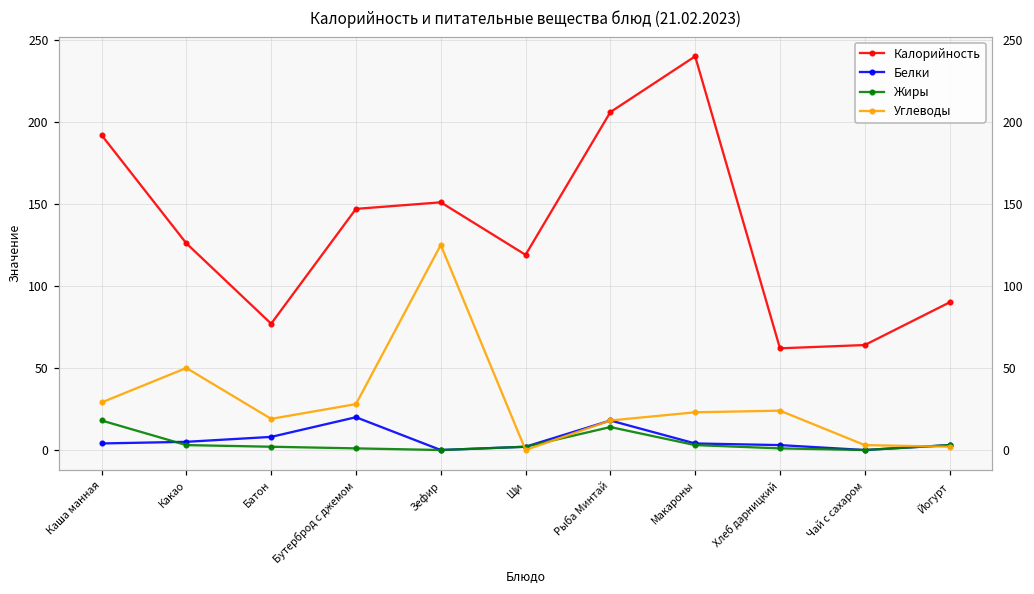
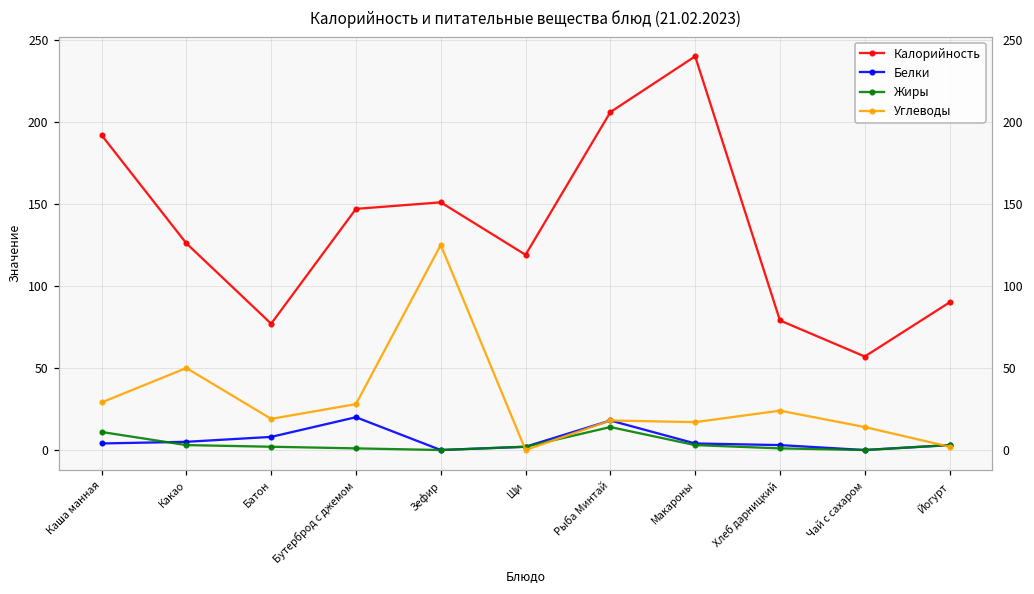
  {
    "Калорийность": {
      "Каша манная": 192,
      "Какао": 126,
      "Батон": 77,
      "Бутерброд с джемом": 147,
      "Зефир": 151,
      "Щи": 119,
      "Рыба Минтай": 206,
      "Макароны": 240,
-     "Хлеб дарницкий": 62,
-     "Чай с сахаром": 64,
+     "Хлеб дарницкий": 79,
+     "Чай с сахаром": 57,
      "Йогурт": 90
    },
    "Белки": {
      "Каша манная": 4,
      "Какао": 5,
      "Батон": 8,
      "Бутерброд с джемом": 20,
      "Хлеб дарницкий": 3
    },
    "Жиры": {
-     "Каша манная": 18,
+     "Каша манная": 11,
      "Какао": 3,
      "Батон": 2,
      "Бутерброд с джемом": 1,
      "Рыба Минтай": 14,
      "Хлеб дарницкий": 1
    },
    "Углеводы": {
      "Каша манная": 29,
      "Какао": 50,
      "Батон": 19,
      "Бутерброд с джемом": 28,
      "Зефир": 125,
      "Щи": 0,
-     "Макароны": 23,
+     "Макароны": 17,
      "Хлеб дарницкий": 24,
-     "Чай с сахаром": 3
+     "Чай с сахаром": 14
    }
  }
